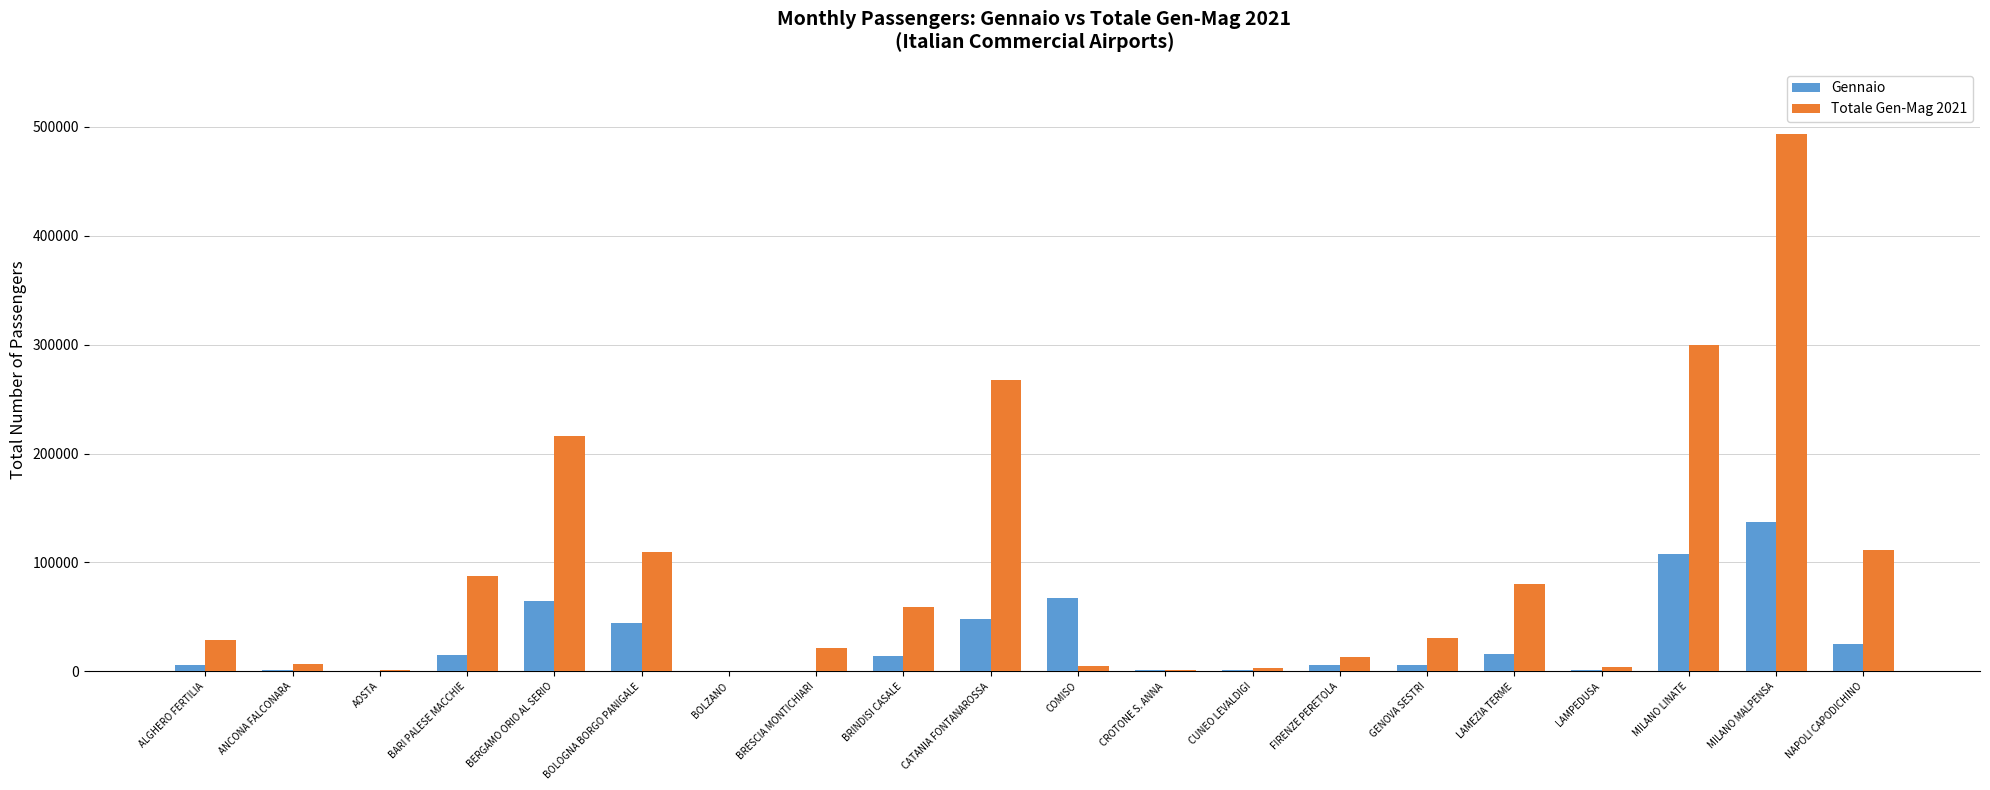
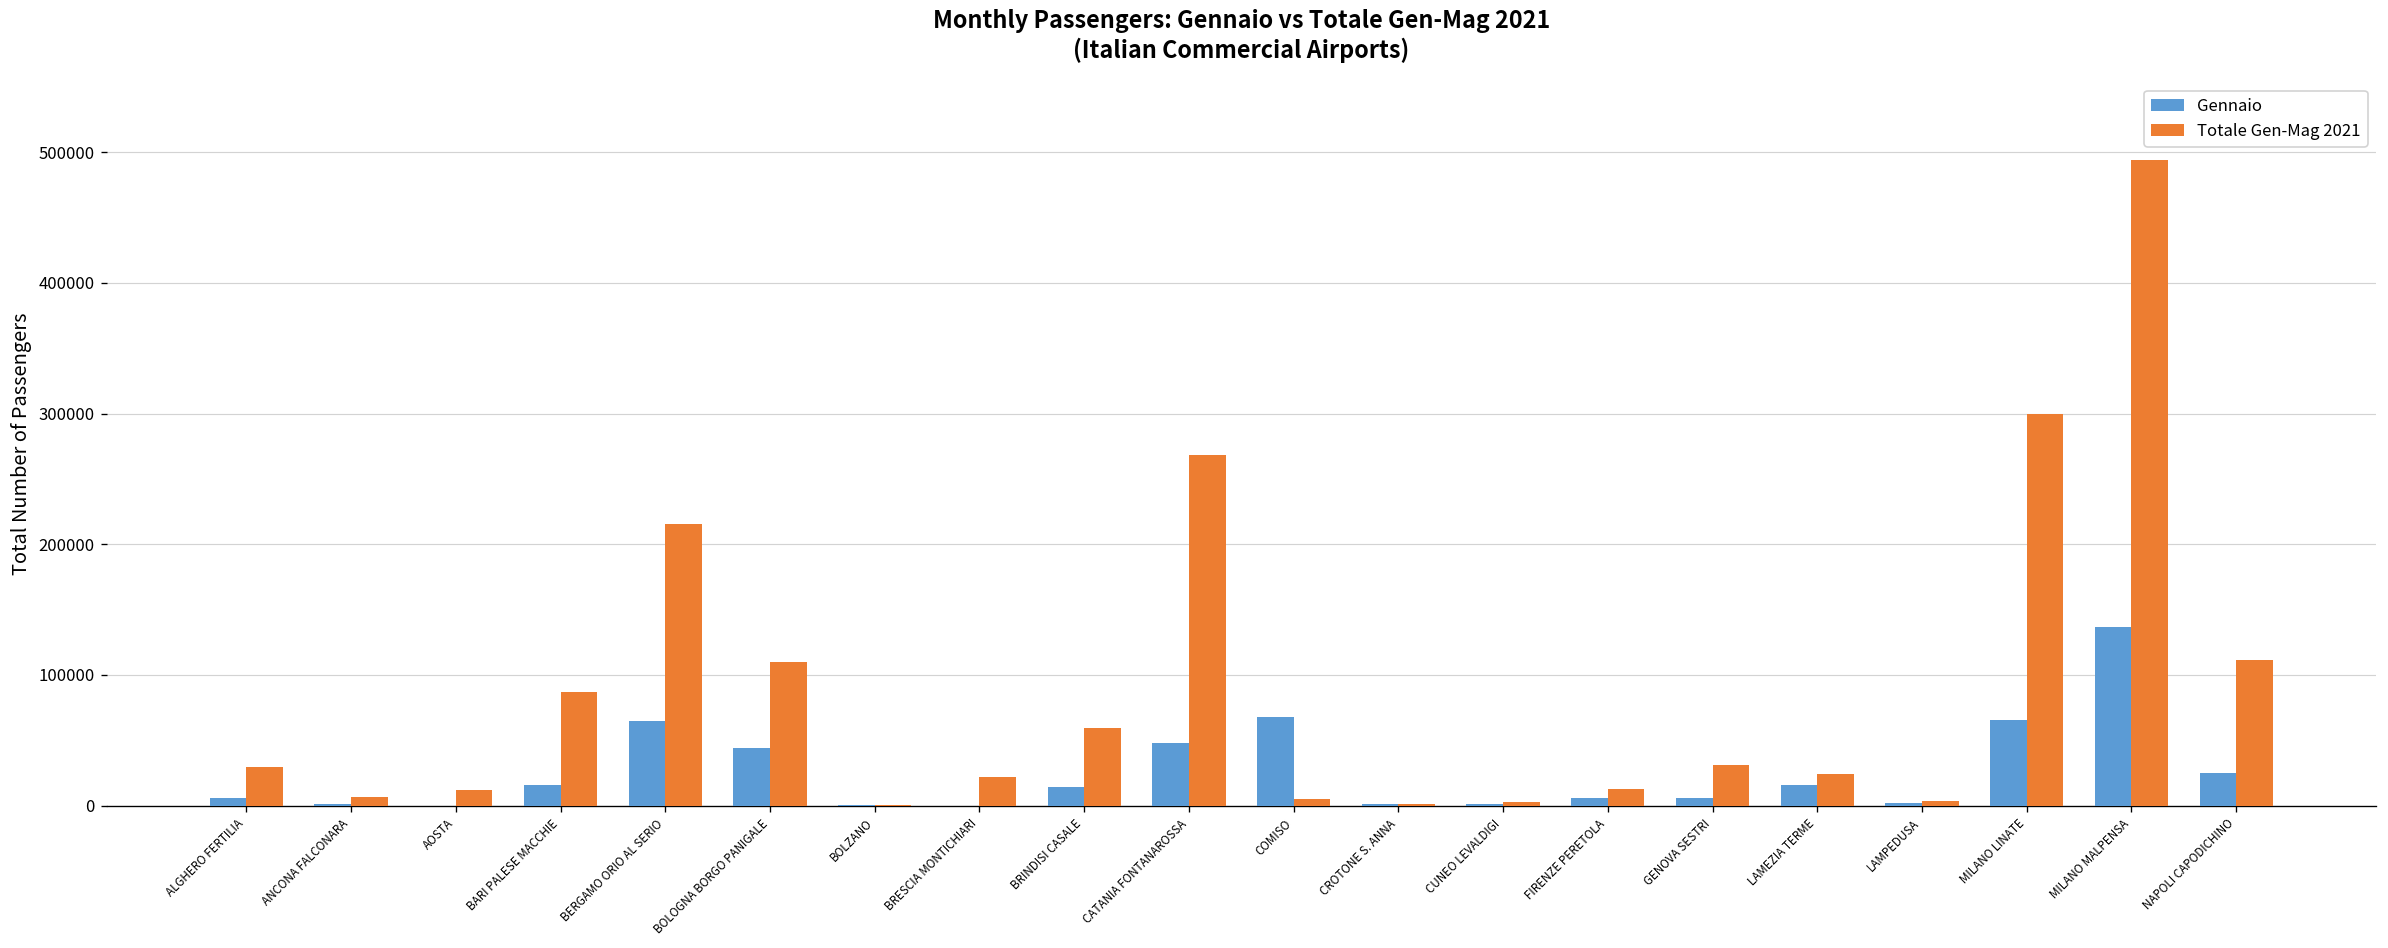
  {
    "Gennaio": {
      "ALGHERO FERTILIA": 6000,
      "BARI PALESE MACCHIE": 15000,
      "BERGAMO ORIO AL SERIO": 65000,
      "BOLOGNA BORGO PANIGALE": 44000,
      "BRINDISI CASALE": 14000,
      "CATANIA FONTANAROSSA": 48000,
      "COMISO": 68000,
      "FIRENZE PERETOLA": 6000,
      "GENOVA SESTRI": 6000,
      "LAMEZIA TERME": 16000,
-     "MILANO LINATE": 108000,
+     "MILANO LINATE": 65000,
      "MILANO MALPENSA": 137000,
      "NAPOLI CAPODICHINO": 25000
    },
    "Totale Gen-Mag 2021": {
      "ALGHERO FERTILIA": 29000,
      "ANCONA FALCONARA": 7000,
-     "AOSTA": 1000,
+     "AOSTA": 12000,
      "BARI PALESE MACCHIE": 87000,
      "BERGAMO ORIO AL SERIO": 216000,
      "BOLOGNA BORGO PANIGALE": 110000,
      "BRESCIA MONTICHIARI": 22000,
      "BRINDISI CASALE": 59000,
      "CATANIA FONTANAROSSA": 268000,
      "COMISO": 5000,
      "CUNEO LEVALDIGI": 3000,
      "FIRENZE PERETOLA": 13000,
      "GENOVA SESTRI": 31000,
-     "LAMEZIA TERME": 80000,
+     "LAMEZIA TERME": 24000,
      "LAMPEDUSA": 4000,
      "MILANO LINATE": 300000,
      "MILANO MALPENSA": 494000,
      "NAPOLI CAPODICHINO": 111000
    }
  }
